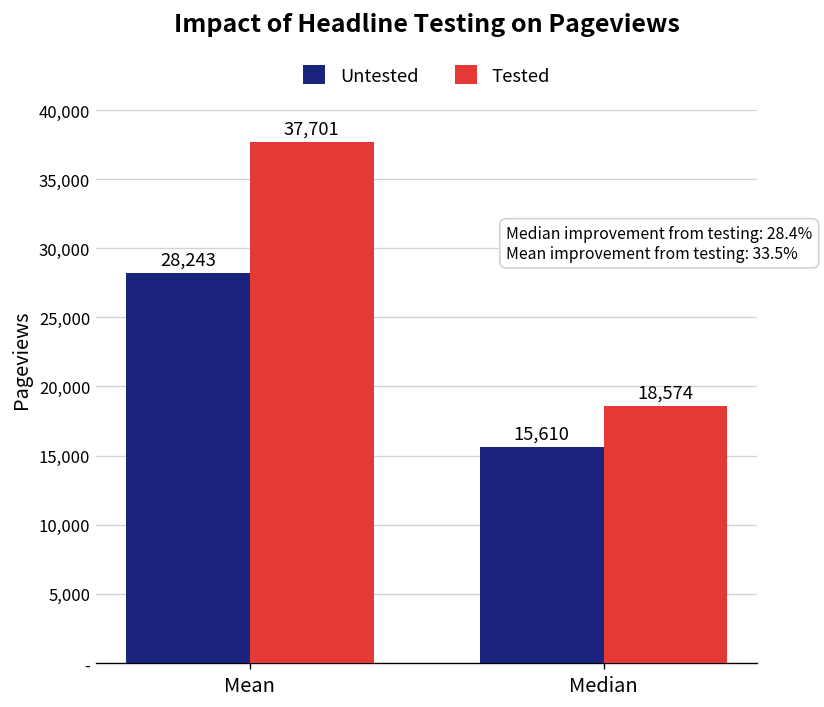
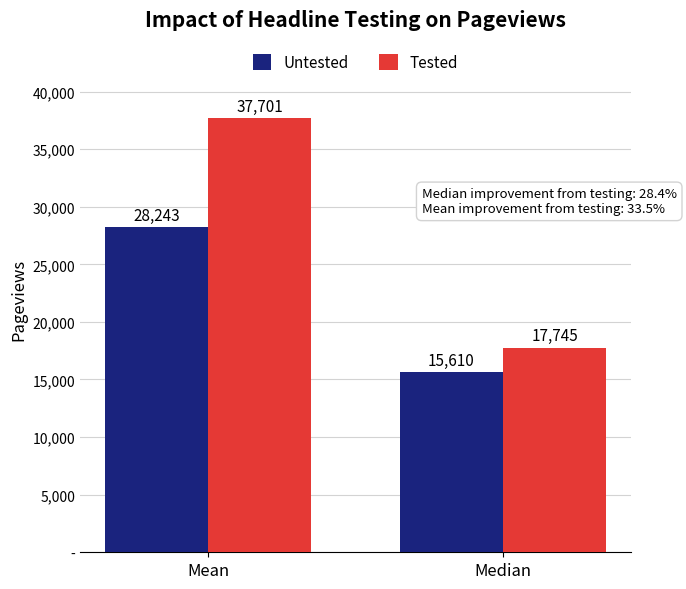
  {
    "Untested": {
      "Mean": "28,243",
      "Median": "15,610"
    },
    "Tested": {
      "Mean": "37,701",
-     "Median": "18,574"
+     "Median": "17,745"
    }
  }
